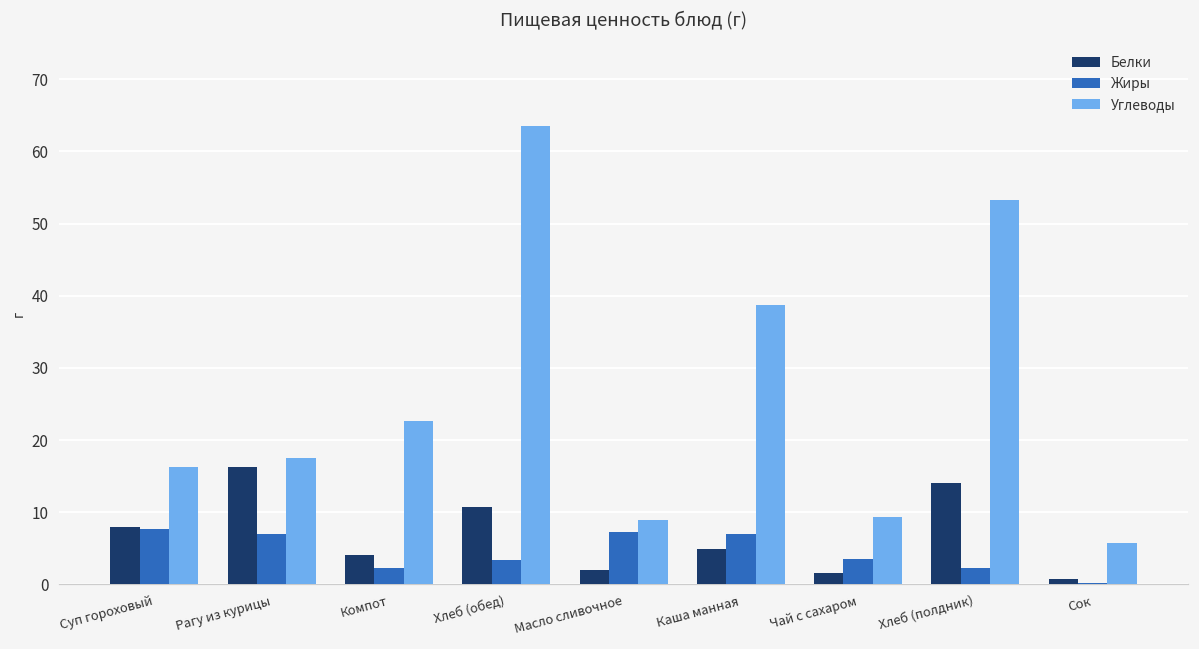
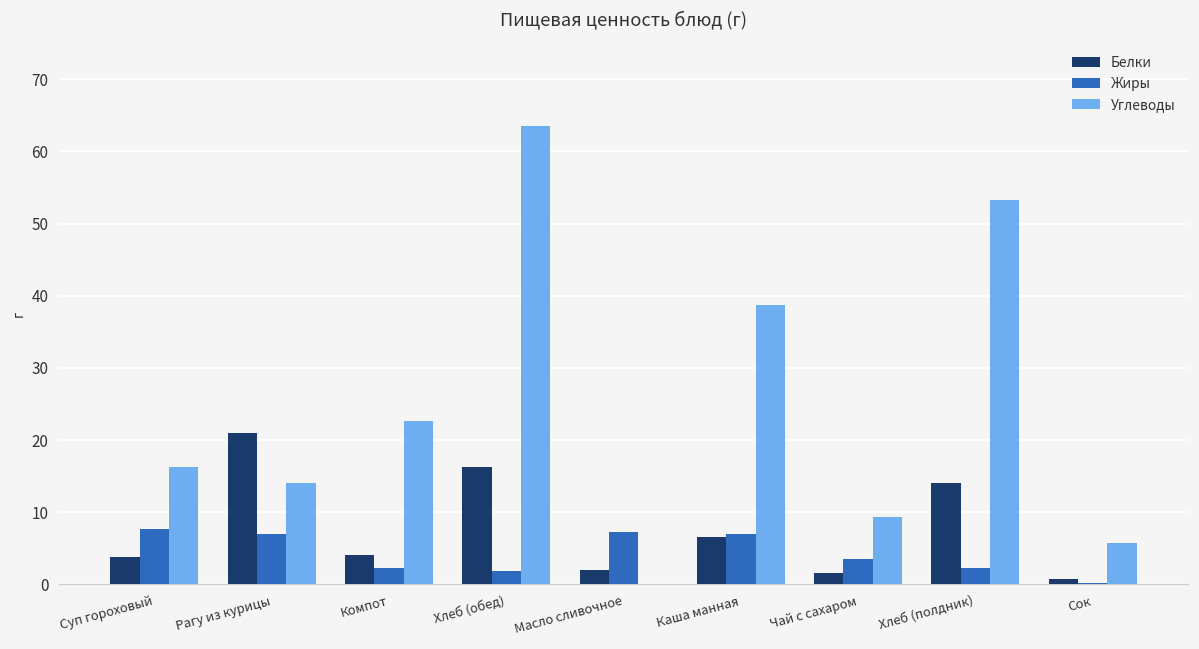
  {
    "Белки": {
-     "Суп гороховый": 8,
-     "Рагу из курицы": 16,
+     "Суп гороховый": 4,
+     "Рагу из курицы": 21,
      "Компот": 4,
-     "Хлеб (обед)": 11,
+     "Хлеб (обед)": 16,
      "Масло сливочное": 2,
-     "Каша манная": 5,
+     "Каша манная": 7,
      "Чай с сахаром": 2,
      "Хлеб (полдник)": 14,
      "Сок": 1
    },
    "Жиры": {
      "Суп гороховый": 8,
      "Рагу из курицы": 7,
      "Компот": 2,
-     "Хлеб (обед)": 3,
+     "Хлеб (обед)": 2,
      "Масло сливочное": 7,
      "Каша манная": 7,
      "Чай с сахаром": 4,
      "Хлеб (полдник)": 2
    },
    "Углеводы": {
      "Суп гороховый": 16,
-     "Рагу из курицы": 18,
+     "Рагу из курицы": 14,
      "Компот": 23,
      "Хлеб (обед)": 64,
-     "Масло сливочное": 9,
+     "Масло сливочное": 0,
      "Каша манная": 39,
      "Чай с сахаром": 9,
      "Хлеб (полдник)": 53,
      "Сок": 6
    }
  }
